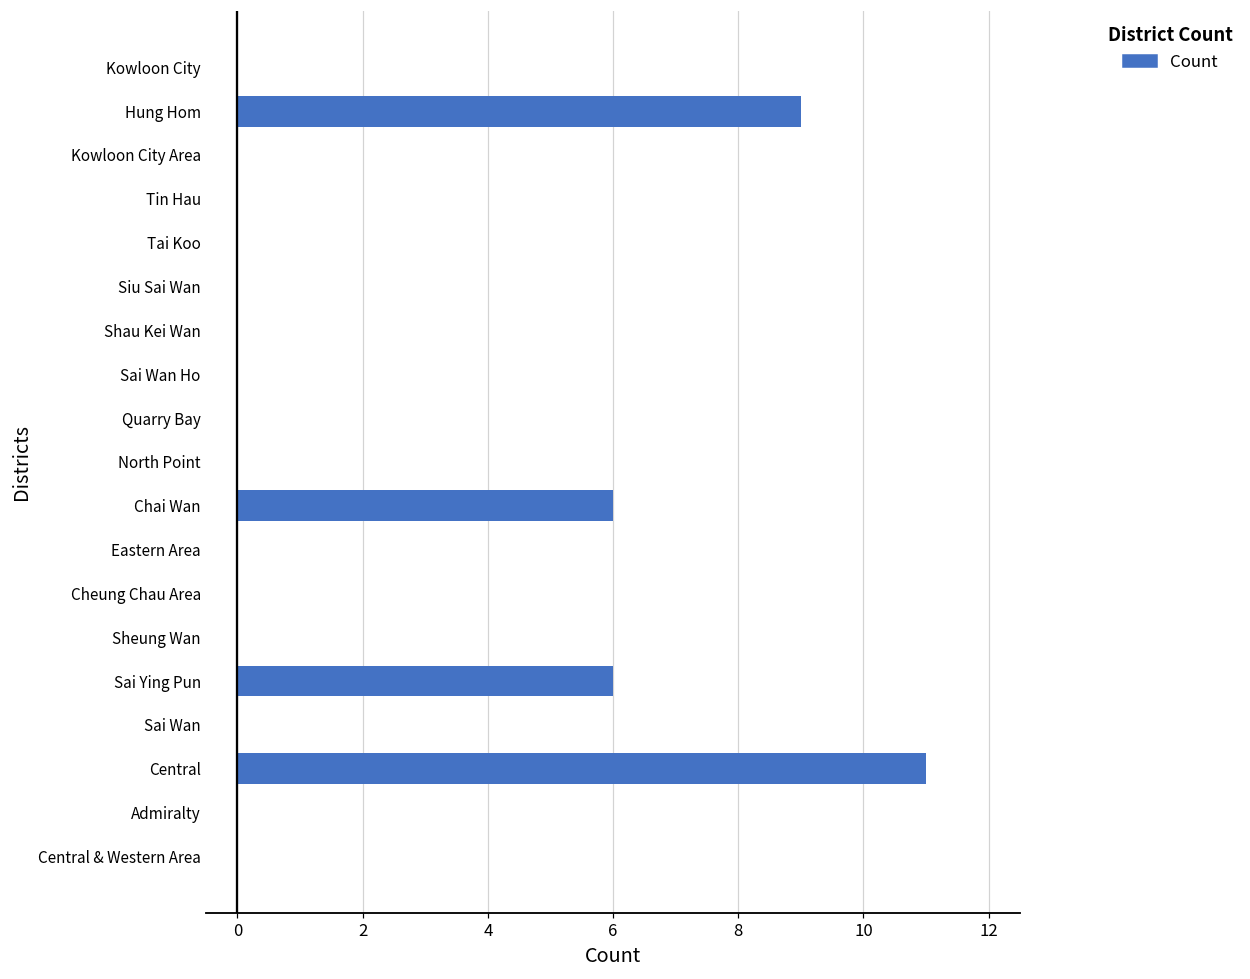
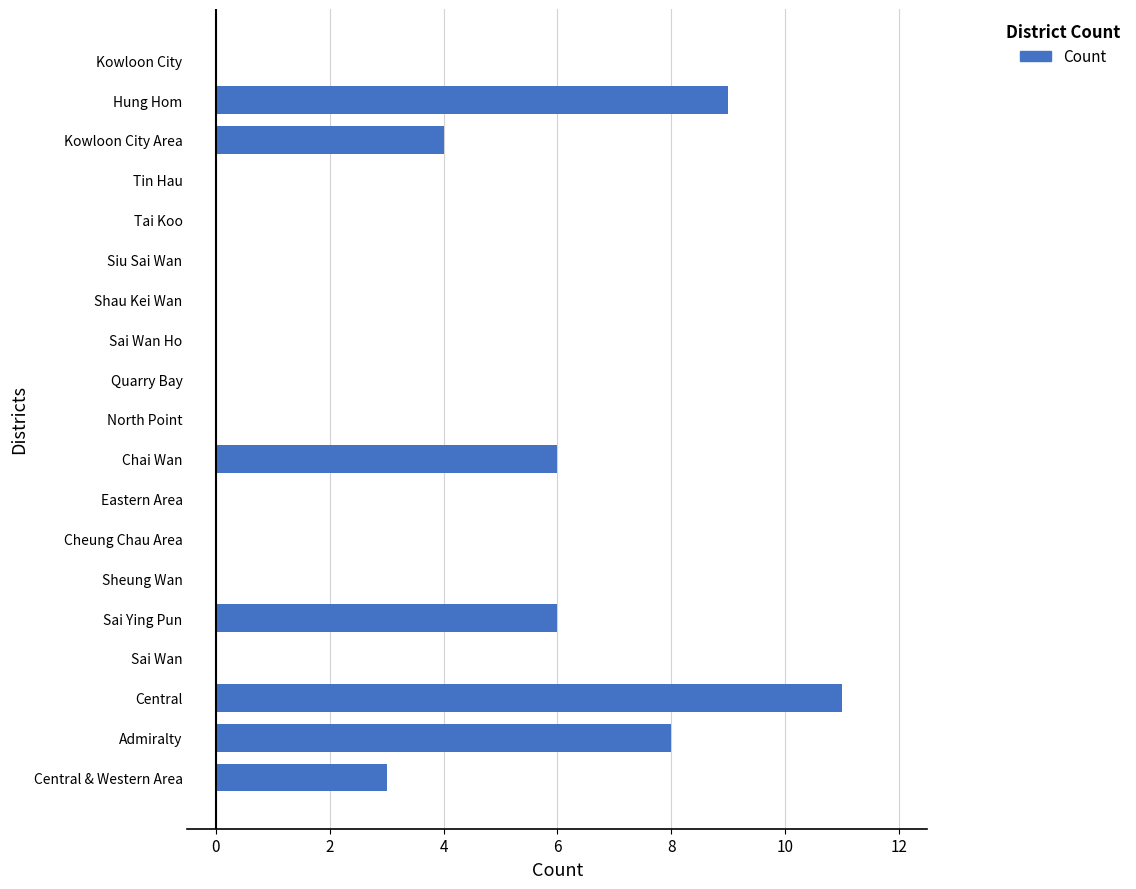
  {
    "Kowloon City": 0,
    "Hung Hom": 9,
-   "Kowloon City Area": 0,
+   "Kowloon City Area": 4,
    "Tin Hau": 0,
    "Tai Koo": 0,
    "Siu Sai Wan": 0,
    "Shau Kei Wan": 0,
    "Sai Wan Ho": 0,
    "Quarry Bay": 0,
    "North Point": 0,
    "Chai Wan": 6,
    "Eastern Area": 0,
    "Cheung Chau Area": 0,
    "Sheung Wan": 0,
    "Sai Ying Pun": 6,
    "Sai Wan": 0,
    "Central": 11,
-   "Admiralty": 0,
-   "Central & Western Area": 0
+   "Admiralty": 8,
+   "Central & Western Area": 3
  }
